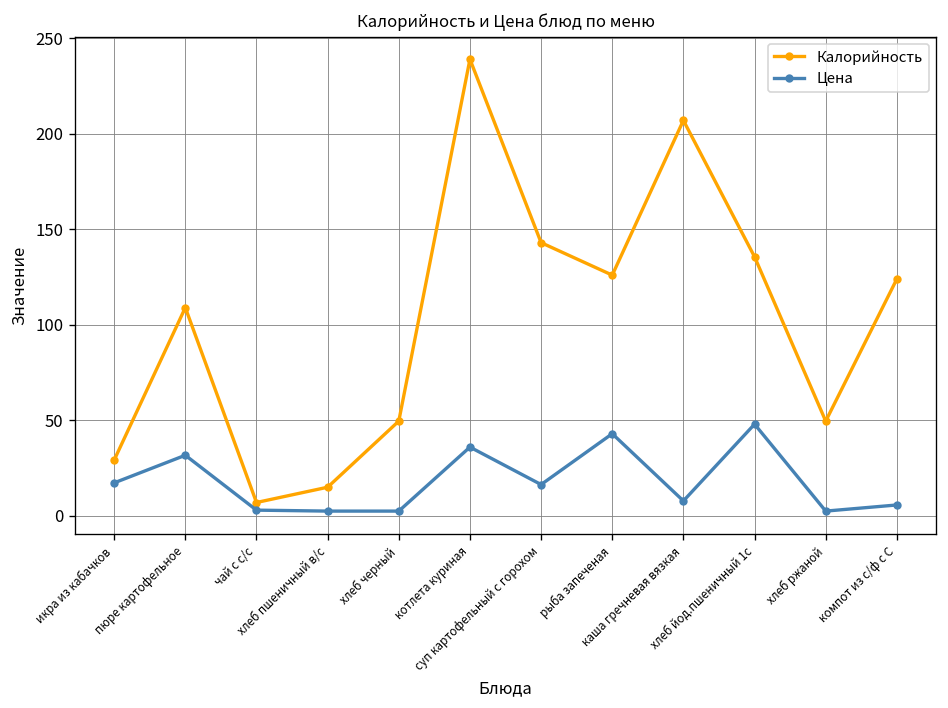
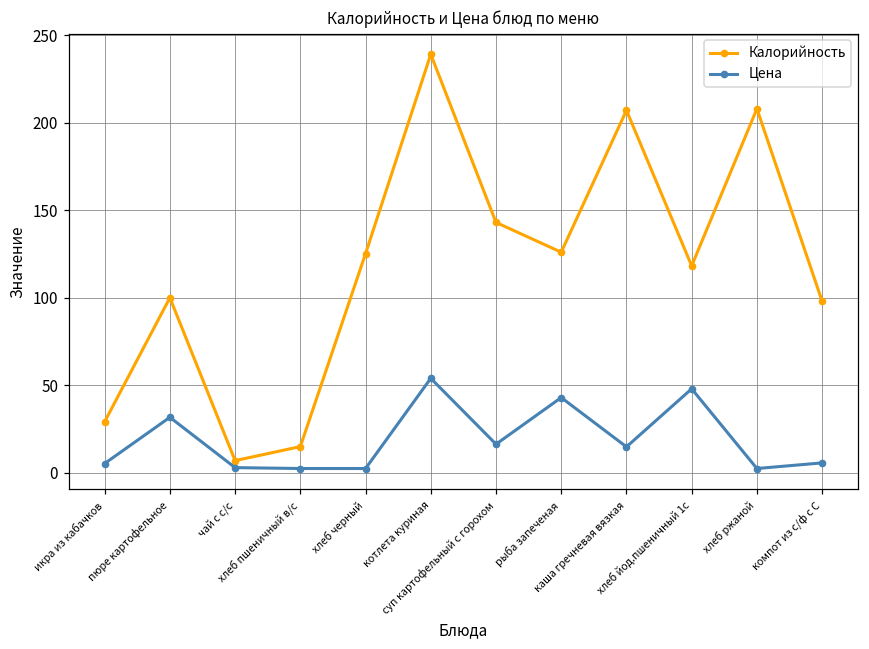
  {
    "Калорийность": {
      "икра из кабачков": 29,
-     "пюре картофельное": 109,
+     "пюре картофельное": 100,
      "чай с с/с": 7,
      "хлеб пшеничный в/с": 15,
-     "хлеб черный": 50,
+     "хлеб черный": 125,
      "котлета куриная": 239,
      "суп картофельный с горохом": 143,
      "рыба запеченая": 126,
      "каша гречневая вязкая": 207,
-     "хлеб йод.пшеничный 1с": 136,
-     "хлеб ржаной": 50,
-     "компот из с/ф с С": 124
+     "хлеб йод.пшеничный 1с": 118,
+     "хлеб ржаной": 208,
+     "компот из с/ф с С": 98
    },
    "Цена": {
-     "икра из кабачков": 17,
+     "икра из кабачков": 5,
      "пюре картофельное": 32,
      "чай с с/с": 3,
      "хлеб пшеничный в/с": 3,
      "хлеб черный": 3,
-     "котлета куриная": 36,
+     "котлета куриная": 54,
      "суп картофельный с горохом": 16,
      "рыба запеченая": 43,
-     "каша гречневая вязкая": 8,
+     "каша гречневая вязкая": 15,
      "хлеб йод.пшеничный 1с": 48,
      "хлеб ржаной": 3,
      "компот из с/ф с С": 6
    }
  }
